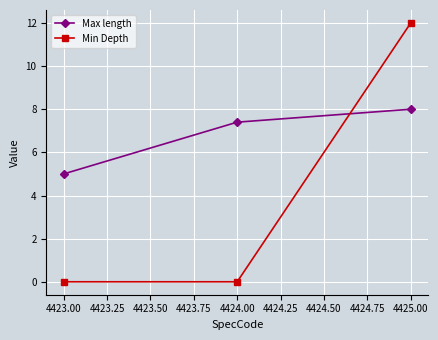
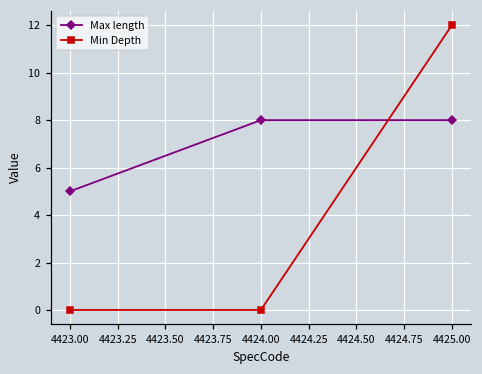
  {
    "Max length": {
      "4423.00": 5.0,
-     "4424.00": 7.4,
+     "4424.00": 8.0,
      "4425.00": 8.0
    },
    "Min Depth": {
      "4423.00": 0.0,
      "4424.00": 0.0,
      "4425.00": 12.0
    }
  }
